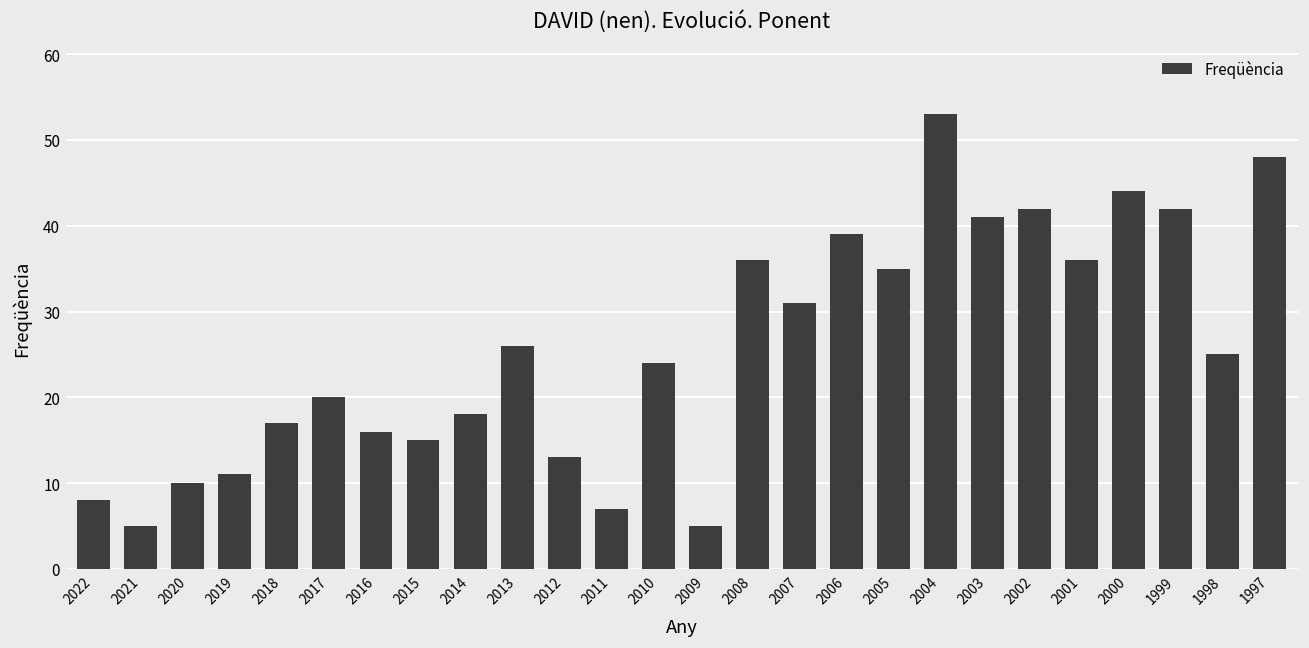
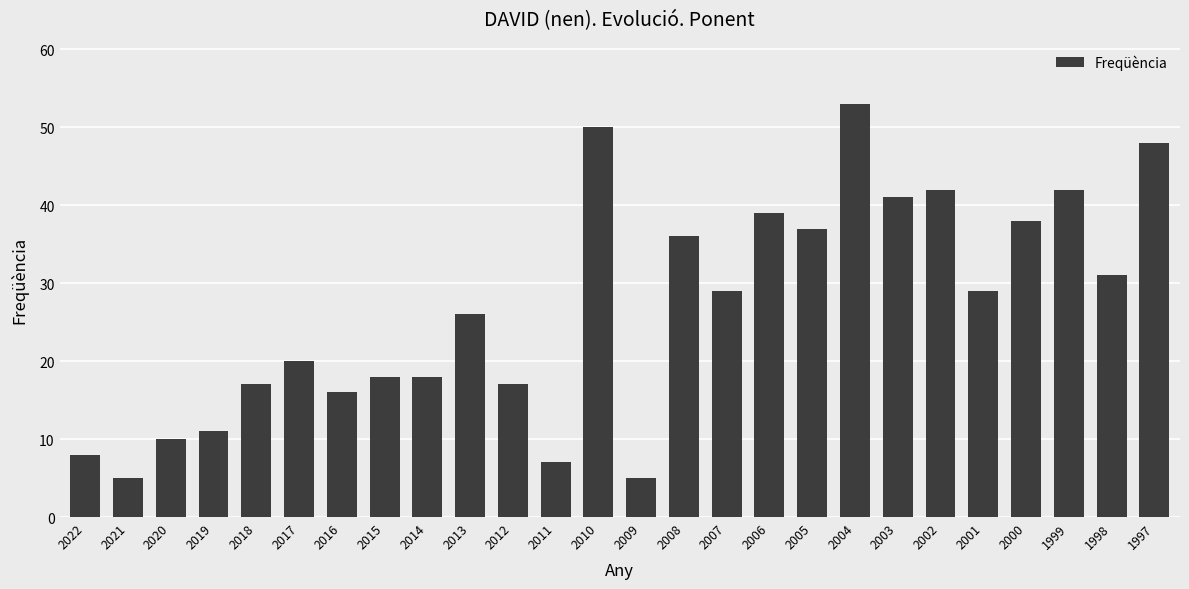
  {
    "2022": 8,
    "2021": 5,
    "2020": 10,
    "2019": 11,
    "2018": 17,
    "2017": 20,
    "2016": 16,
-   "2015": 15,
+   "2015": 18,
    "2014": 18,
    "2013": 26,
-   "2012": 13,
+   "2012": 17,
    "2011": 7,
-   "2010": 24,
+   "2010": 50,
    "2009": 5,
    "2008": 36,
-   "2007": 31,
+   "2007": 29,
    "2006": 39,
-   "2005": 35,
+   "2005": 37,
    "2004": 53,
    "2003": 41,
    "2002": 42,
-   "2001": 36,
-   "2000": 44,
+   "2001": 29,
+   "2000": 38,
    "1999": 42,
-   "1998": 25,
+   "1998": 31,
    "1997": 48
  }
